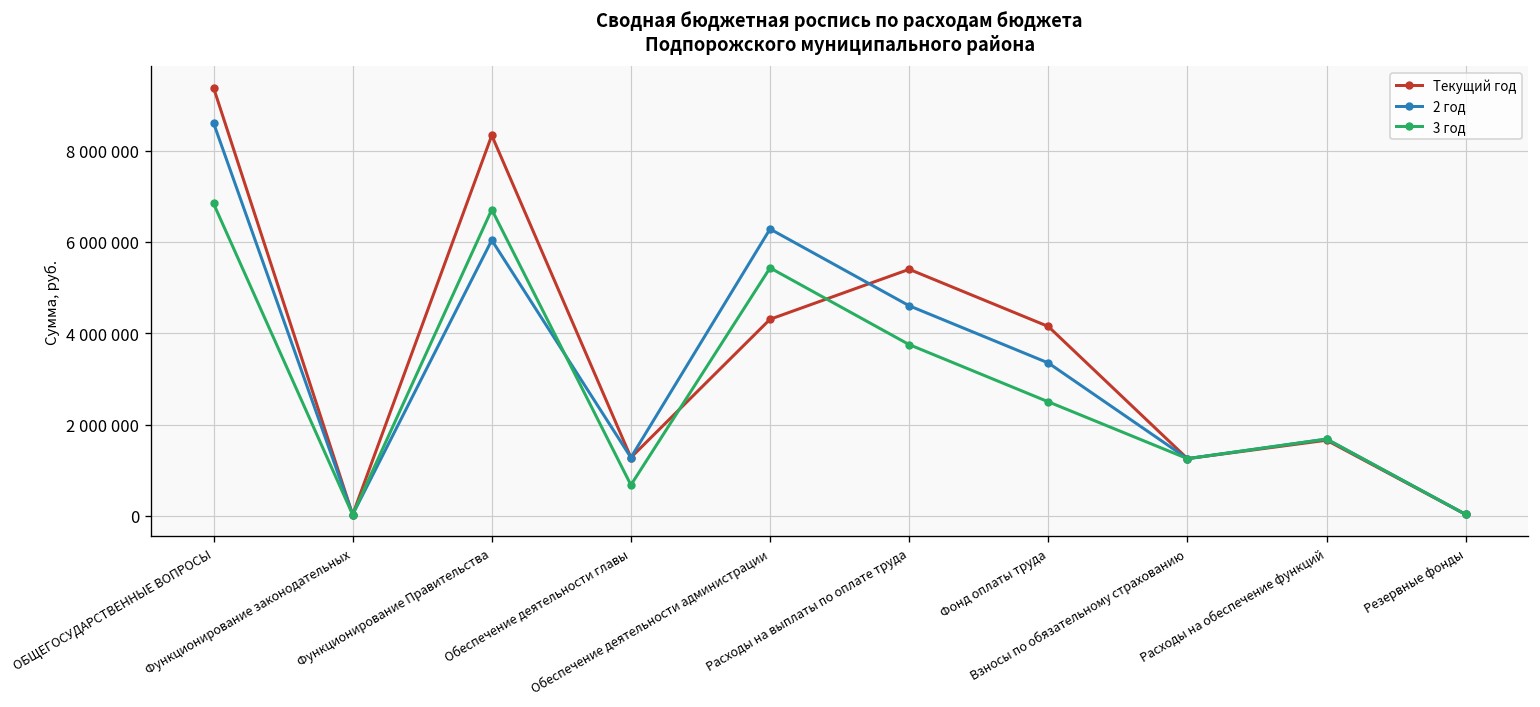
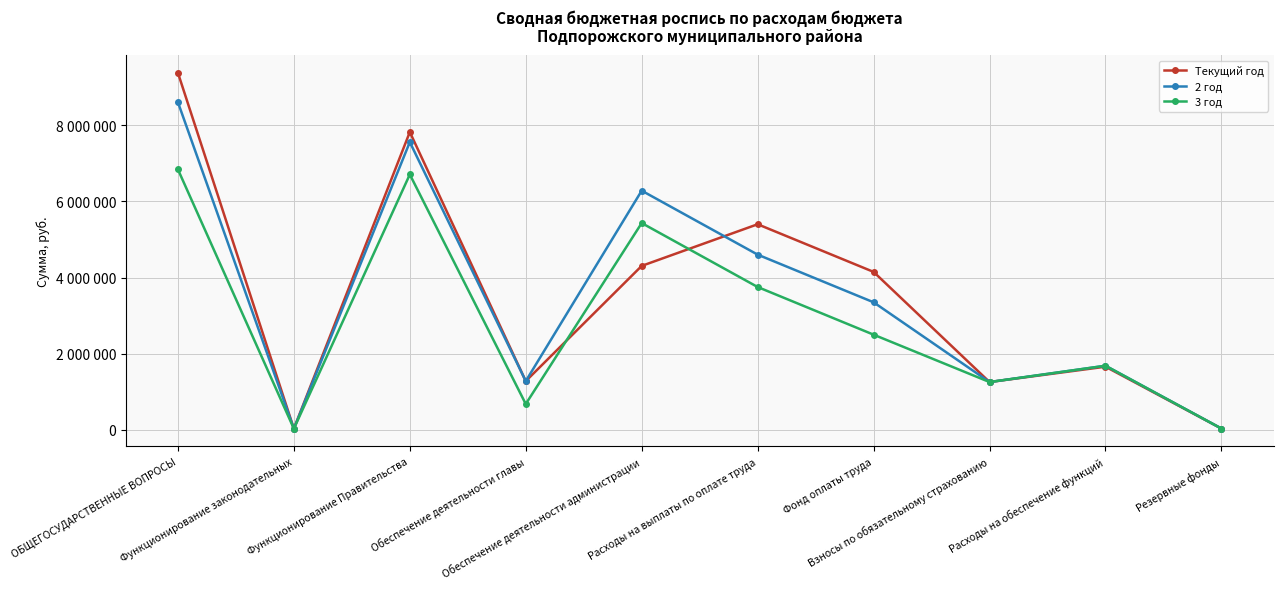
  {
    "Текущий год": {
      "ОБЩЕГОСУДАРСТВЕННЫЕ ВОПРОСЫ": 9400000,
-     "Функционирование Правительства": 8300000,
+     "Функционирование Правительства": 7800000,
      "Обеспечение деятельности администрации": 4300000,
      "Расходы на выплаты по оплате труда": 5400000,
      "Фонд оплаты труда": 4100000
    },
    "2 год": {
      "ОБЩЕГОСУДАРСТВЕННЫЕ ВОПРОСЫ": 8600000,
-     "Функционирование Правительства": 6000000,
+     "Функционирование Правительства": 7600000,
      "Обеспечение деятельности администрации": 6300000,
      "Расходы на выплаты по оплате труда": 4600000,
      "Фонд оплаты труда": 3300000
    },
    "3 год": {
      "ОБЩЕГОСУДАРСТВЕННЫЕ ВОПРОСЫ": 6800000,
      "Функционирование Правительства": 6700000,
      "Обеспечение деятельности главы": 700000,
      "Обеспечение деятельности администрации": 5400000,
      "Расходы на выплаты по оплате труда": 3700000,
      "Фонд оплаты труда": 2500000
    }
  }
